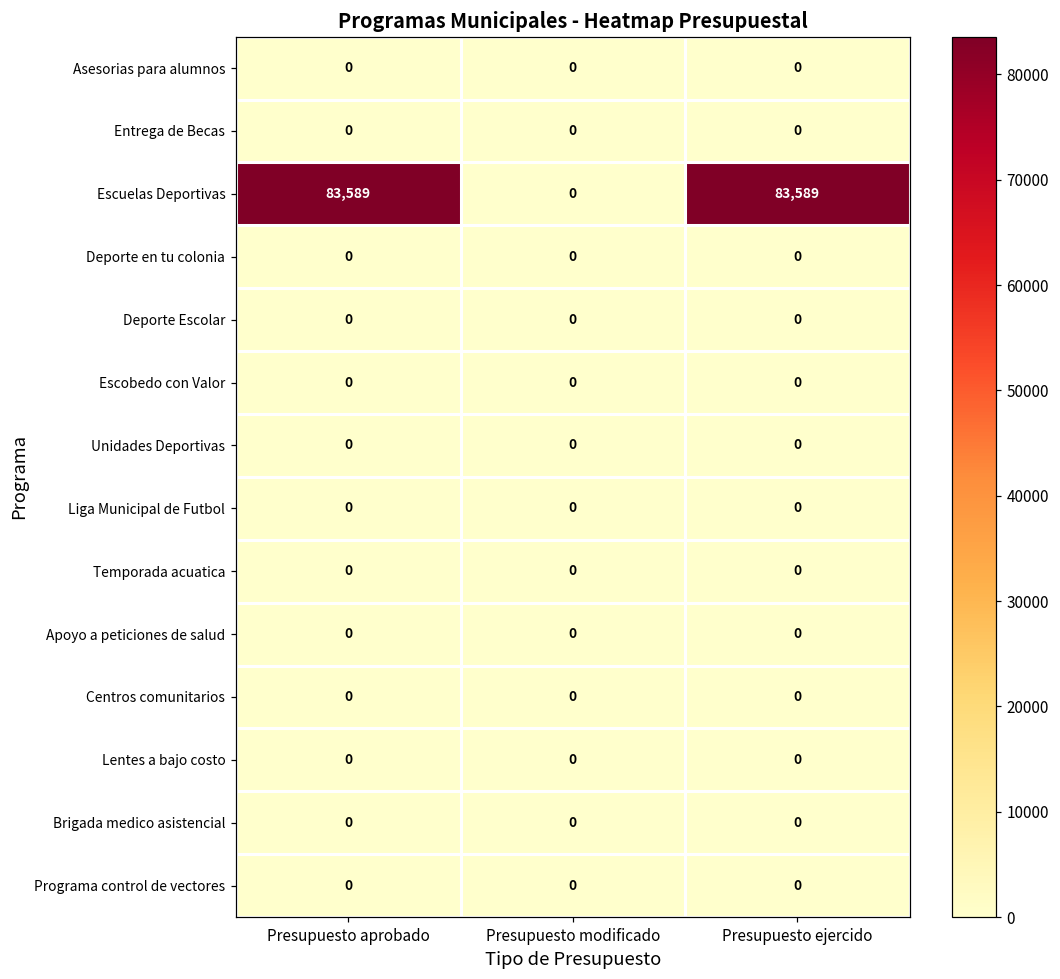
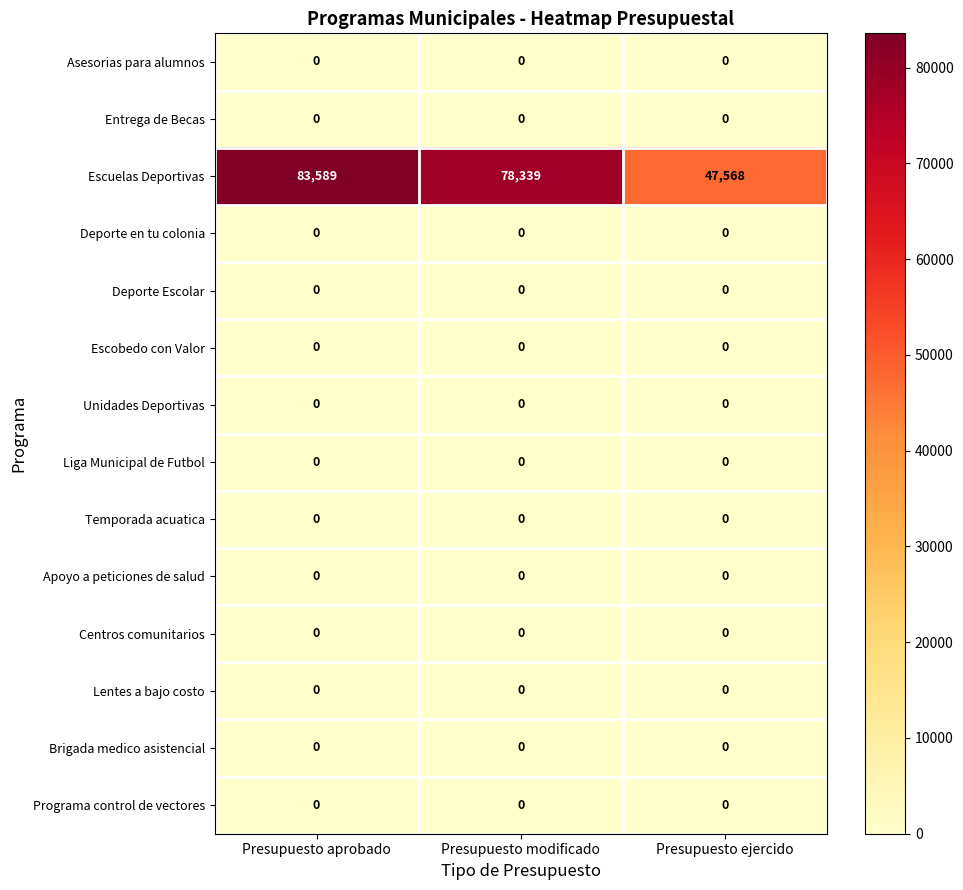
  {
    "Asesorias para alumnos": {
      "Presupuesto aprobado": "0",
      "Presupuesto modificado": "0",
      "Presupuesto ejercido": "0"
    },
    "Entrega de Becas": {
      "Presupuesto aprobado": "0",
      "Presupuesto modificado": "0",
      "Presupuesto ejercido": "0"
    },
    "Escuelas Deportivas": {
      "Presupuesto aprobado": "83,589",
-     "Presupuesto modificado": "0",
-     "Presupuesto ejercido": "83,589"
+     "Presupuesto modificado": "78,339",
+     "Presupuesto ejercido": "47,568"
    },
    "Deporte en tu colonia": {
      "Presupuesto aprobado": "0",
      "Presupuesto modificado": "0",
      "Presupuesto ejercido": "0"
    },
    "Deporte Escolar": {
      "Presupuesto aprobado": "0",
      "Presupuesto modificado": "0",
      "Presupuesto ejercido": "0"
    },
    "Escobedo con Valor": {
      "Presupuesto aprobado": "0",
      "Presupuesto modificado": "0",
      "Presupuesto ejercido": "0"
    },
    "Unidades Deportivas": {
      "Presupuesto aprobado": "0",
      "Presupuesto modificado": "0",
      "Presupuesto ejercido": "0"
    },
    "Liga Municipal de Futbol": {
      "Presupuesto aprobado": "0",
      "Presupuesto modificado": "0",
      "Presupuesto ejercido": "0"
    },
    "Temporada acuatica": {
      "Presupuesto aprobado": "0",
      "Presupuesto modificado": "0",
      "Presupuesto ejercido": "0"
    },
    "Apoyo a peticiones de salud": {
      "Presupuesto aprobado": "0",
      "Presupuesto modificado": "0",
      "Presupuesto ejercido": "0"
    },
    "Centros comunitarios": {
      "Presupuesto aprobado": "0",
      "Presupuesto modificado": "0",
      "Presupuesto ejercido": "0"
    },
    "Lentes a bajo costo": {
      "Presupuesto aprobado": "0",
      "Presupuesto modificado": "0",
      "Presupuesto ejercido": "0"
    },
    "Brigada medico asistencial": {
      "Presupuesto aprobado": "0",
      "Presupuesto modificado": "0",
      "Presupuesto ejercido": "0"
    },
    "Programa control de vectores": {
      "Presupuesto aprobado": "0",
      "Presupuesto modificado": "0",
      "Presupuesto ejercido": "0"
    }
  }
